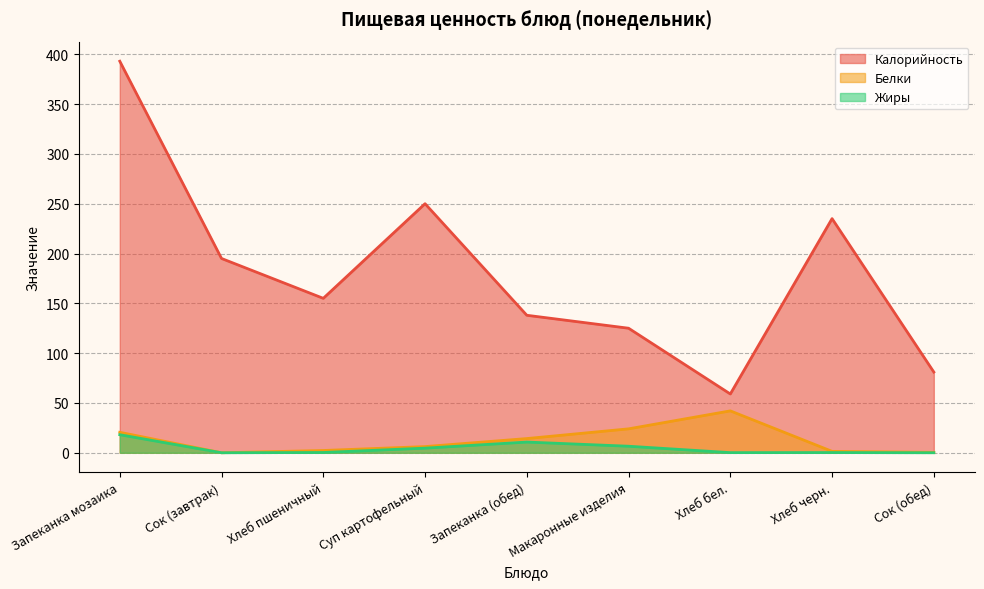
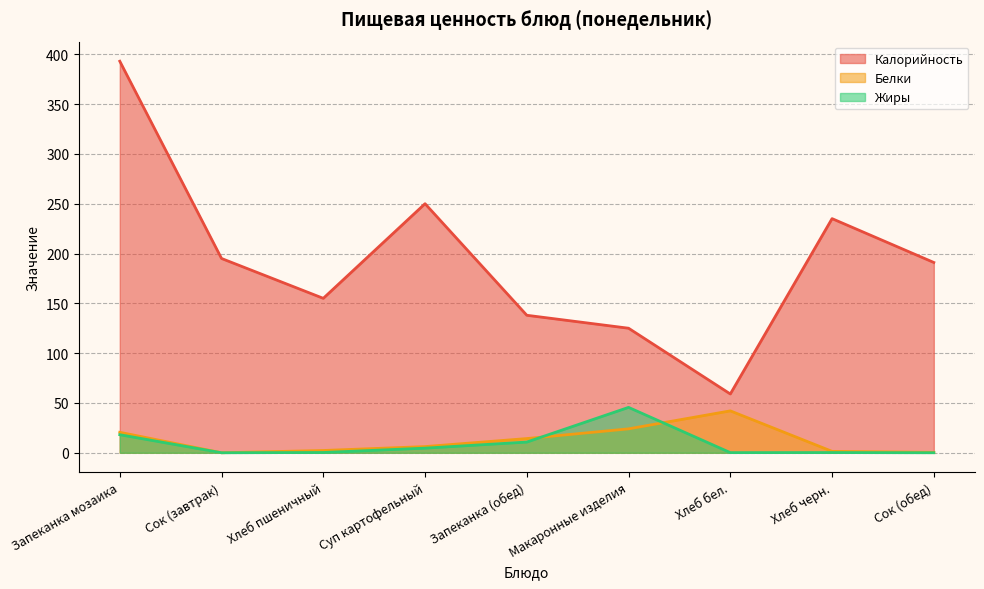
  {
    "Калорийность": {
      "Запеканка мозаика": 390,
      "Сок (завтрак)": 200,
      "Хлеб пшеничный": 160,
      "Суп картофельный": 250,
      "Запеканка (обед)": 140,
      "Макаронные изделия": 130,
      "Хлеб бел.": 60,
      "Хлеб черн.": 240,
-     "Сок (обед)": 80
+     "Сок (обед)": 190
    },
    "Белки": {
      "Запеканка (обед)": 10,
      "Макаронные изделия": 20,
      "Хлеб бел.": 40
    },
    "Жиры": {
      "Запеканка (обед)": 10,
-     "Макаронные изделия": 10,
+     "Макаронные изделия": 50,
      "Хлеб бел.": 0
    }
  }
